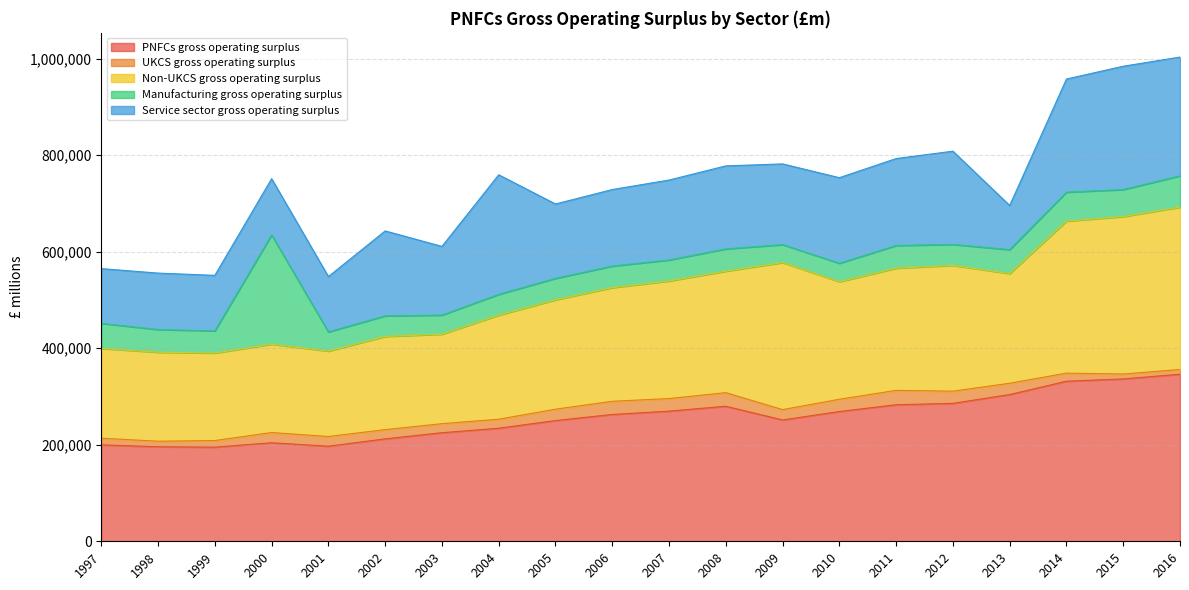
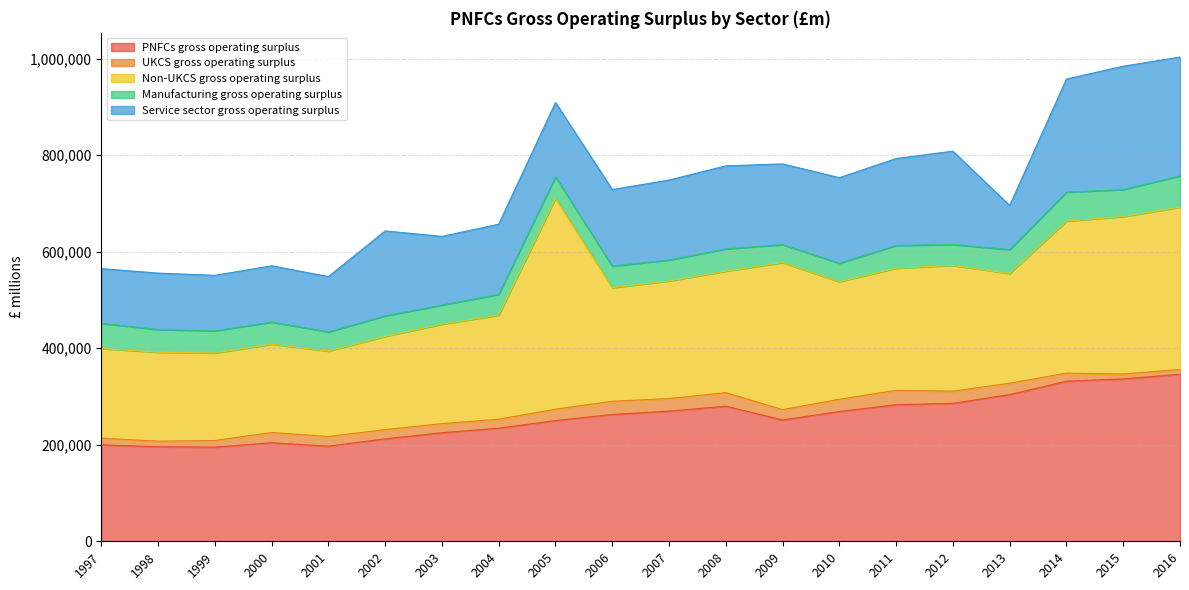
  {
    "Non-UKCS gross operating surplus": {
      "1997": "190,000",
      "1998": "180,000",
      "1999": "180,000",
      "2000": "180,000",
      "2001": "180,000",
      "2002": "190,000",
-     "2003": "190,000",
+     "2003": "210,000",
      "2004": "220,000",
-     "2005": "230,000",
+     "2005": "440,000",
      "2006": "240,000",
      "2007": "240,000",
      "2008": "250,000",
      "2009": "300,000",
      "2010": "240,000",
      "2011": "250,000",
      "2012": "260,000",
      "2013": "230,000",
      "2014": "320,000",
      "2015": "330,000",
      "2016": "340,000"
    },
    "Manufacturing gross operating surplus": {
      "1997": "50,000",
      "1998": "50,000",
      "1999": "50,000",
-     "2000": "230,000",
+     "2000": "50,000",
      "2001": "40,000",
      "2002": "40,000",
      "2003": "40,000",
      "2004": "40,000",
      "2005": "40,000",
      "2006": "40,000",
      "2007": "40,000",
      "2008": "50,000",
      "2009": "40,000",
      "2010": "40,000",
      "2011": "50,000",
      "2012": "40,000",
      "2013": "50,000",
      "2014": "60,000",
      "2015": "60,000",
      "2016": "60,000"
    },
    "Service sector gross operating surplus": {
      "1997": "110,000",
      "1998": "120,000",
      "1999": "120,000",
      "2000": "120,000",
      "2001": "110,000",
      "2002": "180,000",
      "2003": "140,000",
-     "2004": "250,000",
+     "2004": "150,000",
      "2005": "150,000",
      "2006": "160,000",
      "2007": "170,000",
      "2008": "170,000",
      "2009": "170,000",
      "2010": "180,000",
      "2011": "180,000",
      "2012": "190,000",
      "2013": "90,000",
      "2014": "230,000",
      "2015": "260,000",
      "2016": "250,000"
    }
  }
